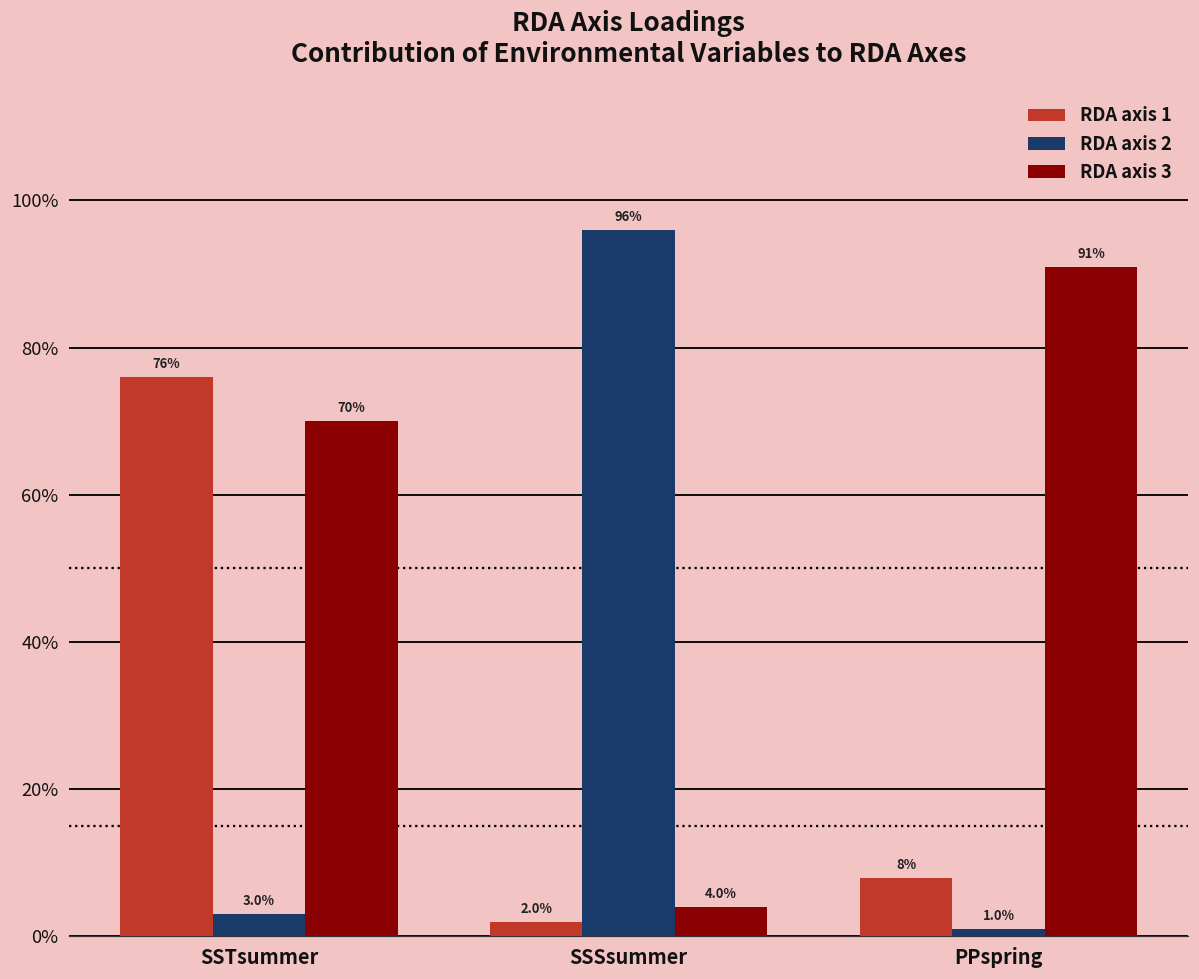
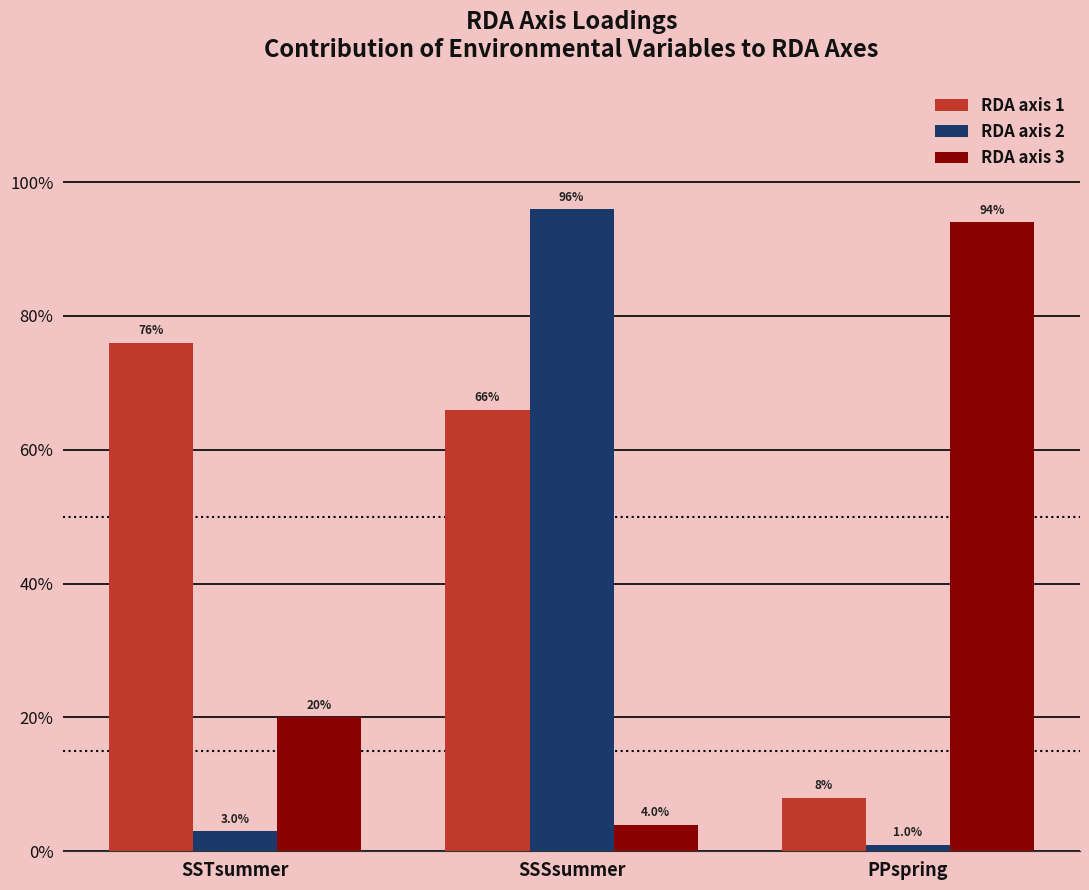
  {
    "RDA axis 1": {
      "SSTsummer": "76%",
-     "SSSsummer": "2.0%",
+     "SSSsummer": "66%",
      "PPspring": "8%"
    },
    "RDA axis 2": {
      "SSTsummer": "3.0%",
      "SSSsummer": "96%",
      "PPspring": "1.0%"
    },
    "RDA axis 3": {
-     "SSTsummer": "70%",
+     "SSTsummer": "20%",
      "SSSsummer": "4.0%",
-     "PPspring": "91%"
+     "PPspring": "94%"
    }
  }
